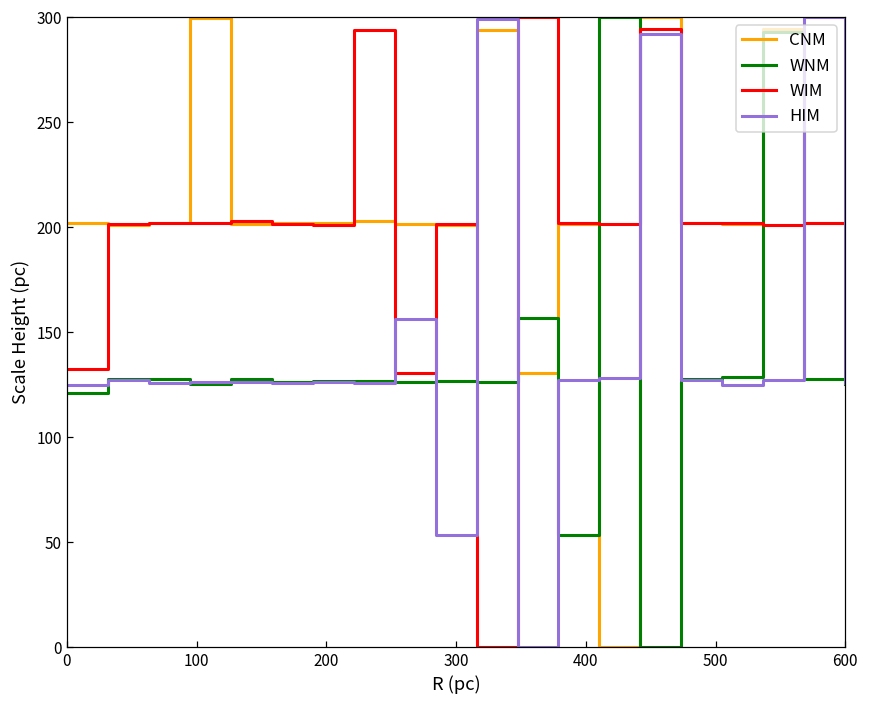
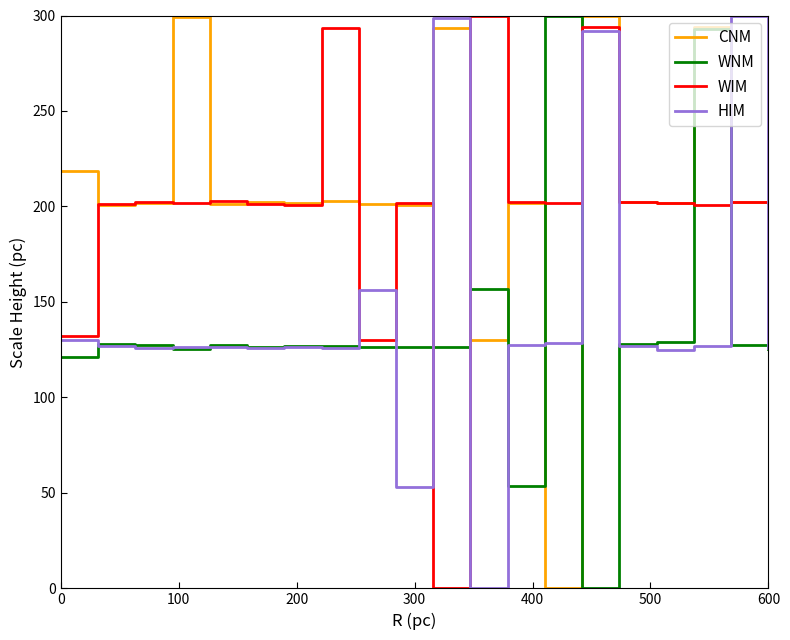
  {
    "CNM": {
-     "0": 202
+     "0": 219
    },
    "WNM": {
      "0": 121
    },
    "WIM": {
      "0": 132
    },
    "HIM": {
-     "0": 125
+     "0": 130
    }
  }
